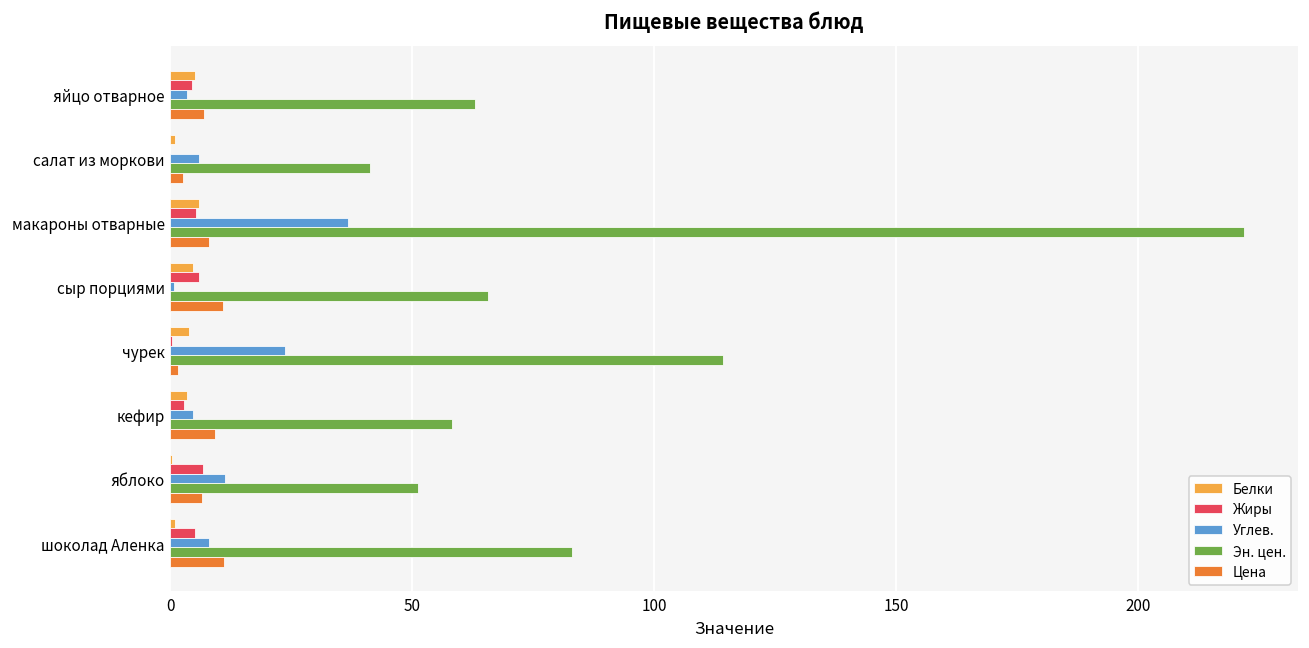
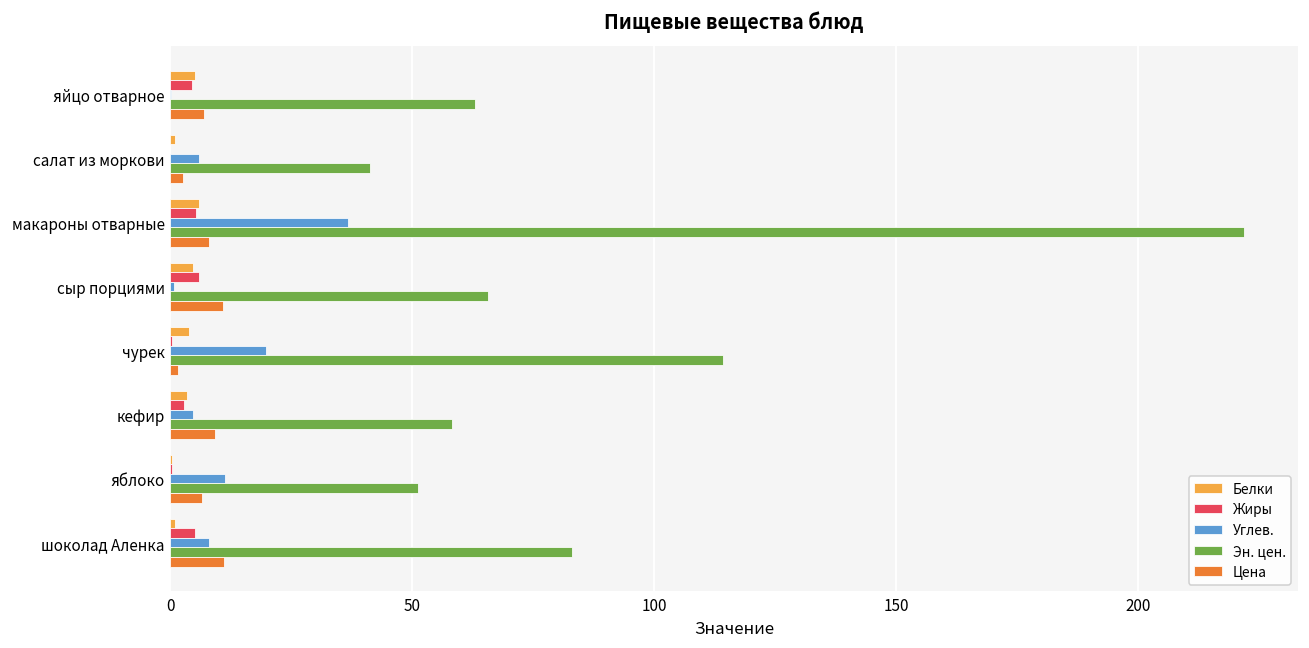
  {
    "Жиры": {
      "яйцо отварное": 5,
      "макароны отварные": 5,
      "сыр порциями": 6,
      "кефир": 3,
-     "яблоко": 7,
+     "яблоко": 0,
      "шоколад Аленка": 5
    },
    "Углев.": {
-     "яйцо отварное": 4,
+     "яйцо отварное": 0,
      "салат из моркови": 6,
      "макароны отварные": 37,
      "сыр порциями": 1,
-     "чурек": 24,
+     "чурек": 20,
      "кефир": 5,
      "яблоко": 11,
      "шоколад Аленка": 8
    },
    "Эн. цен.": {
      "яйцо отварное": 63,
      "салат из моркови": 41,
      "макароны отварные": 222,
      "сыр порциями": 66,
      "чурек": 114,
      "кефир": 58,
      "яблоко": 51,
      "шоколад Аленка": 83
    }
  }
